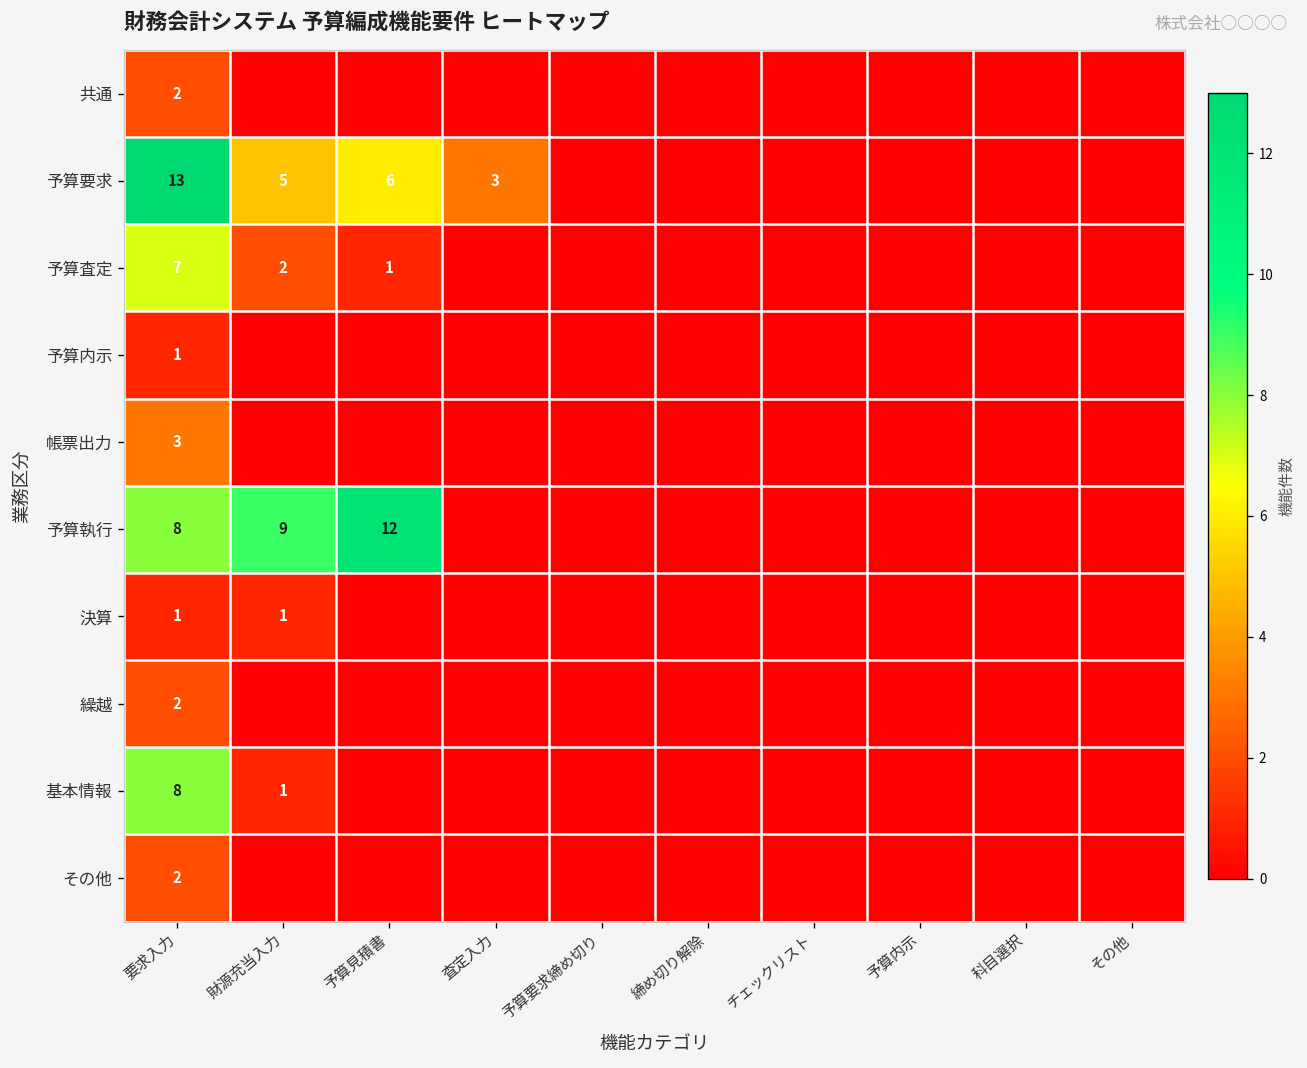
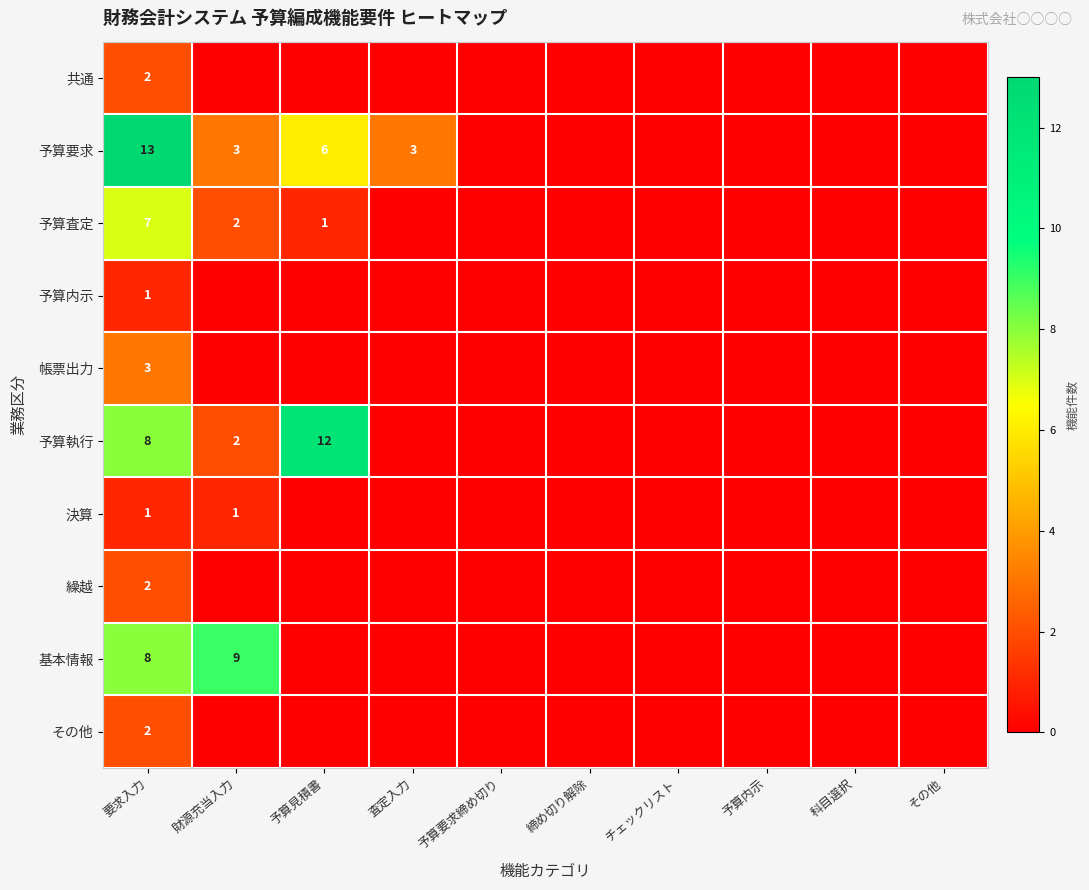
  {
    "共通": {
      "要求入力": 2
    },
    "予算要求": {
      "要求入力": 13,
-     "財源充当入力": 5,
+     "財源充当入力": 3,
      "予算見積書": 6,
      "査定入力": 3
    },
    "予算査定": {
      "要求入力": 7,
      "財源充当入力": 2,
      "予算見積書": 1
    },
    "予算内示": {
      "要求入力": 1
    },
    "帳票出力": {
      "要求入力": 3
    },
    "予算執行": {
      "要求入力": 8,
-     "財源充当入力": 9,
+     "財源充当入力": 2,
      "予算見積書": 12
    },
    "決算": {
      "要求入力": 1,
      "財源充当入力": 1
    },
    "繰越": {
      "要求入力": 2
    },
    "基本情報": {
      "要求入力": 8,
-     "財源充当入力": 1
+     "財源充当入力": 9
    },
    "その他": {
      "要求入力": 2
    }
  }
